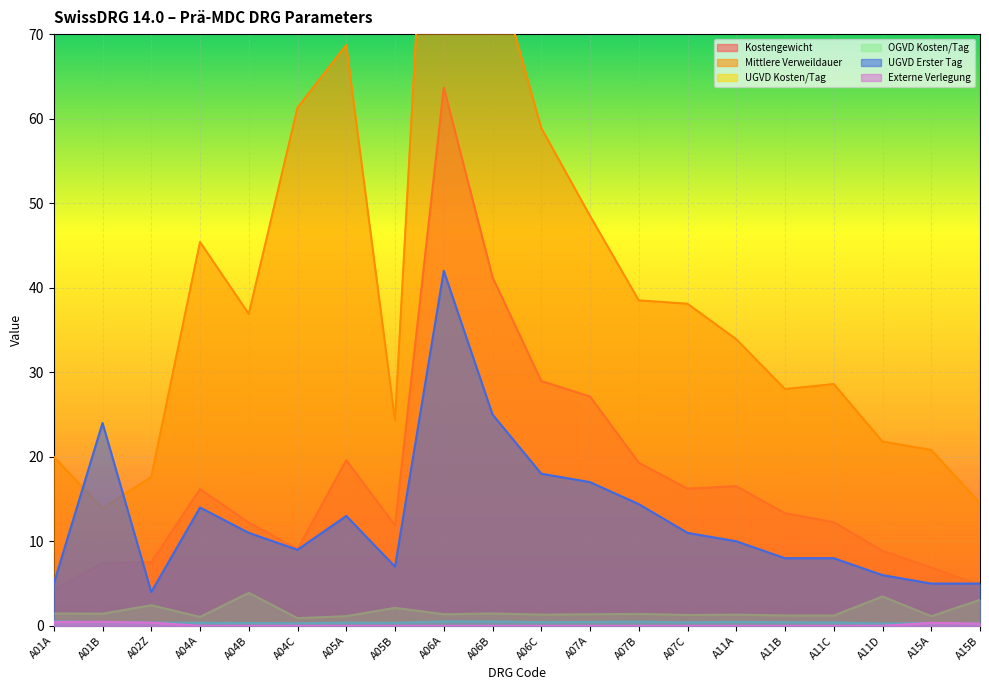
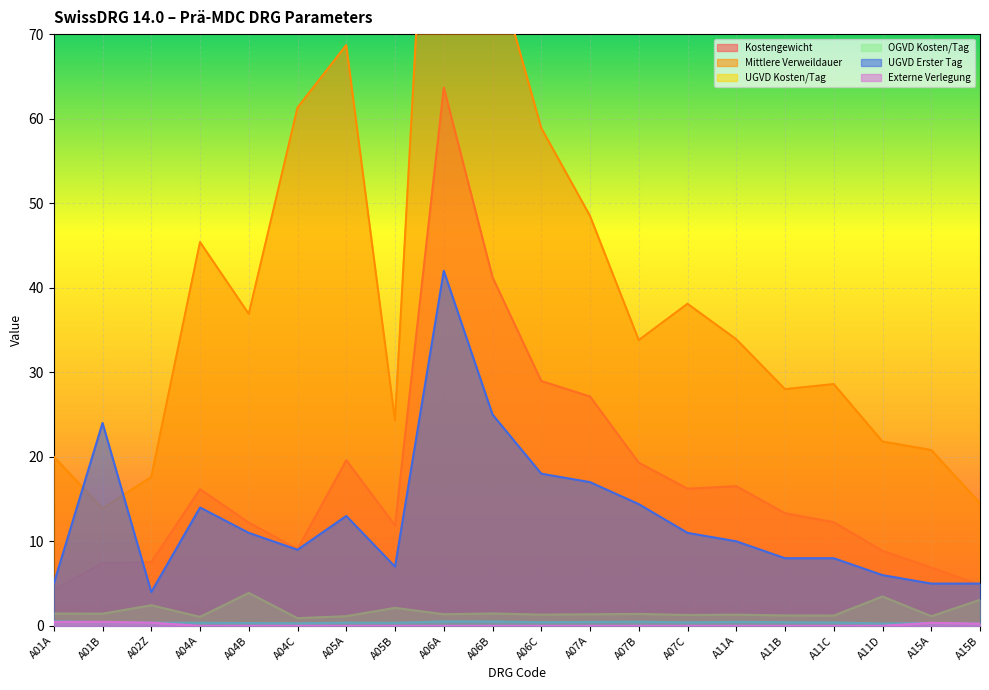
  {
    "Kostengewicht": {
      "A01A": 4,
      "A01B": 7,
      "A02Z": 8,
      "A04A": 16,
      "A04B": 12,
      "A05A": 20,
      "A05B": 12,
      "A06A": 64,
      "A06B": 41,
      "A06C": 29,
      "A07A": 27,
      "A07B": 19,
      "A07C": 16,
      "A11A": 17,
      "A11B": 13,
      "A11C": 12,
      "A11D": 9,
      "A15A": 7
    },
    "Mittlere Verweildauer": {
      "A01A": 20,
      "A01B": 14,
      "A02Z": 18,
      "A04A": 45,
      "A04B": 37,
      "A04C": 61,
      "A05A": 69,
      "A05B": 24,
      "A06C": 59,
      "A07A": 49,
-     "A07B": 39,
+     "A07B": 34,
      "A07C": 38,
      "A11A": 34,
      "A11B": 28,
      "A11C": 29,
      "A11D": 22,
      "A15A": 21,
      "A15B": 15
    },
    "UGVD Kosten/Tag": {
      "A01A": 1,
      "A01B": 1,
      "A02Z": 2,
      "A04A": 1,
      "A04B": 4,
      "A04C": 1,
      "A05A": 1,
      "A05B": 2,
      "A06A": 1,
      "A06B": 1,
      "A06C": 1,
      "A07A": 1,
      "A07B": 1,
      "A07C": 1,
      "A11A": 1,
      "A11B": 1,
      "A11C": 1,
      "A11D": 3,
      "A15A": 1,
      "A15B": 3
    },
    "OGVD Kosten/Tag": {
      "A04A": 0,
      "A04B": 0,
      "A04C": 0,
      "A05A": 0,
      "A05B": 0,
      "A06A": 1,
      "A06B": 1,
      "A06C": 0,
      "A07A": 0,
      "A07B": 0,
      "A07C": 0,
      "A11A": 0,
      "A11B": 0,
      "A11C": 0
    },
    "UGVD Erster Tag": {
      "A01A": 5,
      "A01B": 24,
      "A02Z": 4,
      "A04A": 14,
      "A04B": 11,
      "A05A": 13,
      "A05B": 7,
      "A06A": 42,
      "A06B": 25,
      "A06C": 18,
      "A07A": 17,
      "A07B": 14,
      "A07C": 11,
      "A11A": 10,
      "A11B": 8,
      "A11C": 8,
      "A11D": 6,
      "A15A": 5
    },
    "Externe Verlegung": {
      "A04A": 0,
      "A04B": 0,
      "A04C": 0,
      "A05A": 0,
      "A05B": 0,
      "A06A": 0,
      "A06B": 0,
      "A06C": 0,
      "A07A": 0,
      "A07B": 0,
      "A07C": 0,
      "A11A": 0,
      "A11B": 0,
      "A11C": 0
    }
  }
